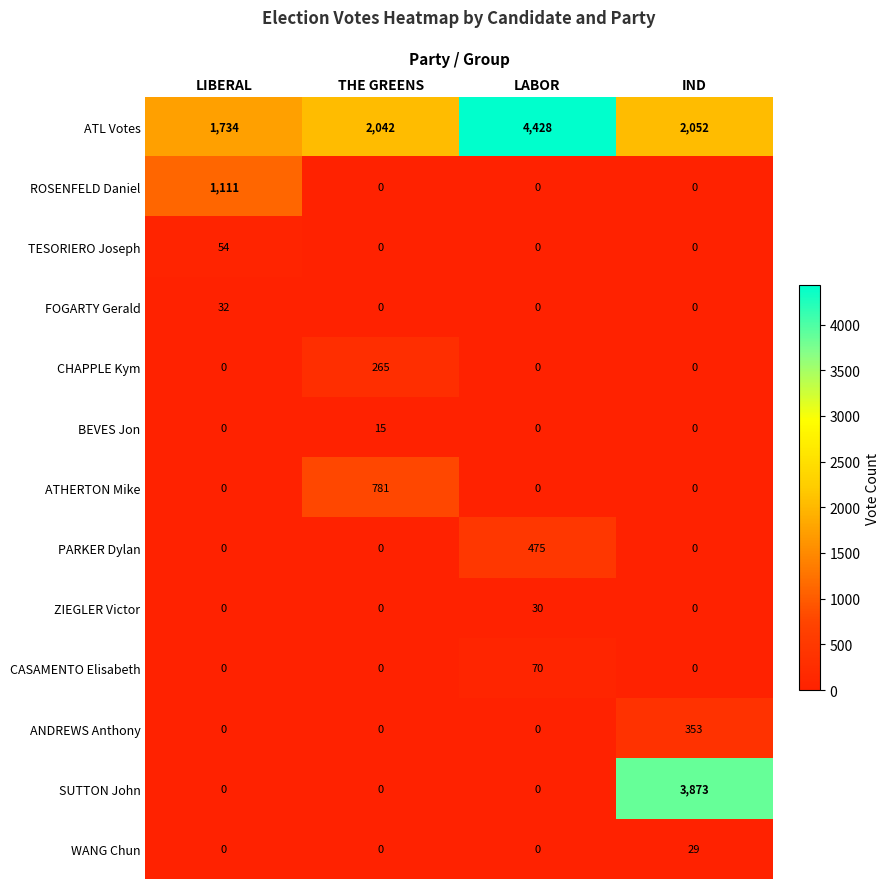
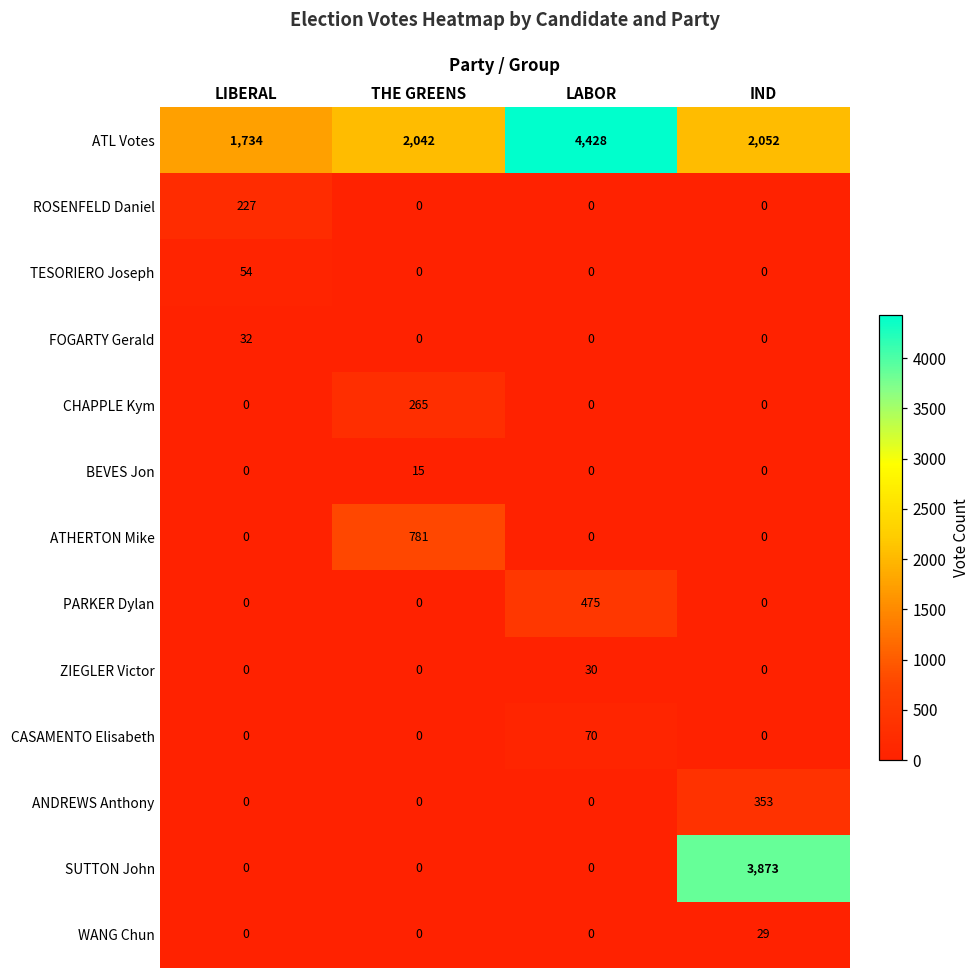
  {
    "ATL Votes": {
      "LIBERAL": "1,734",
      "THE GREENS": "2,042",
      "LABOR": "4,428",
      "IND": "2,052"
    },
    "ROSENFELD Daniel": {
-     "LIBERAL": "1,111",
+     "LIBERAL": "227",
      "THE GREENS": "0",
      "LABOR": "0",
      "IND": "0"
    },
    "TESORIERO Joseph": {
      "LIBERAL": "54",
      "THE GREENS": "0",
      "LABOR": "0",
      "IND": "0"
    },
    "FOGARTY Gerald": {
      "LIBERAL": "32",
      "THE GREENS": "0",
      "LABOR": "0",
      "IND": "0"
    },
    "CHAPPLE Kym": {
      "LIBERAL": "0",
      "THE GREENS": "265",
      "LABOR": "0",
      "IND": "0"
    },
    "BEVES Jon": {
      "LIBERAL": "0",
      "THE GREENS": "15",
      "LABOR": "0",
      "IND": "0"
    },
    "ATHERTON Mike": {
      "LIBERAL": "0",
      "THE GREENS": "781",
      "LABOR": "0",
      "IND": "0"
    },
    "PARKER Dylan": {
      "LIBERAL": "0",
      "THE GREENS": "0",
      "LABOR": "475",
      "IND": "0"
    },
    "ZIEGLER Victor": {
      "LIBERAL": "0",
      "THE GREENS": "0",
      "LABOR": "30",
      "IND": "0"
    },
    "CASAMENTO Elisabeth": {
      "LIBERAL": "0",
      "THE GREENS": "0",
      "LABOR": "70",
      "IND": "0"
    },
    "ANDREWS Anthony": {
      "LIBERAL": "0",
      "THE GREENS": "0",
      "LABOR": "0",
      "IND": "353"
    },
    "SUTTON John": {
      "LIBERAL": "0",
      "THE GREENS": "0",
      "LABOR": "0",
      "IND": "3,873"
    },
    "WANG Chun": {
      "LIBERAL": "0",
      "THE GREENS": "0",
      "LABOR": "0",
      "IND": "29"
    }
  }
